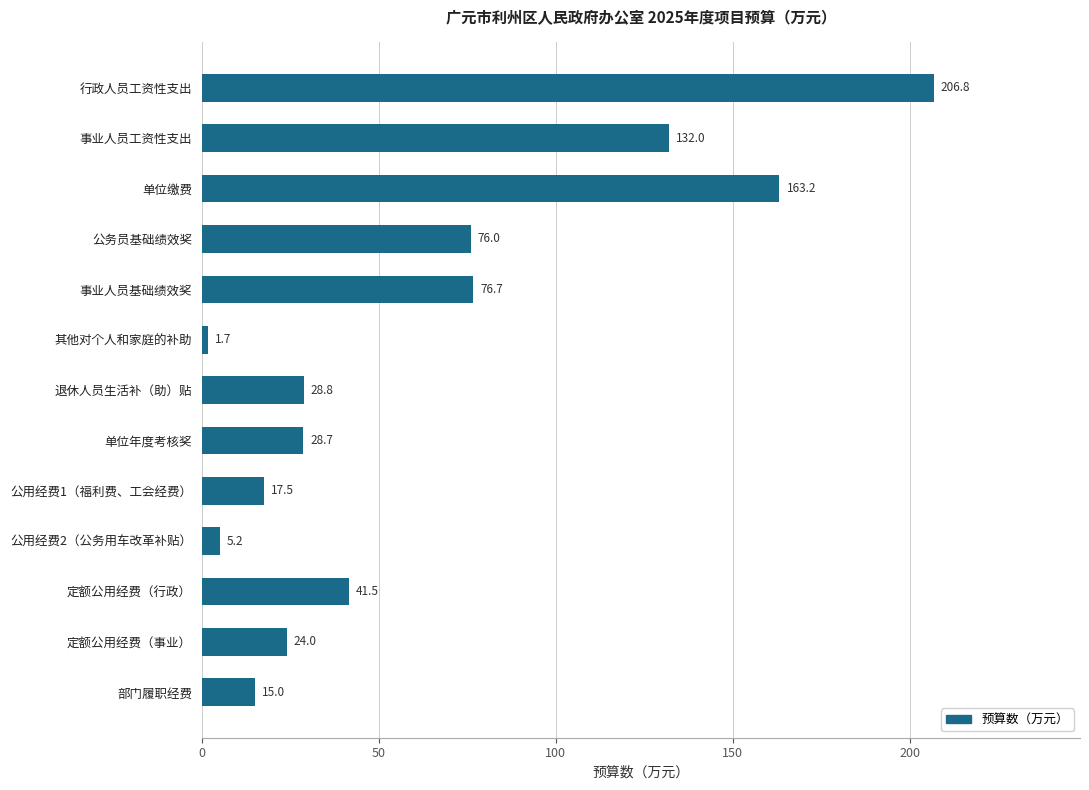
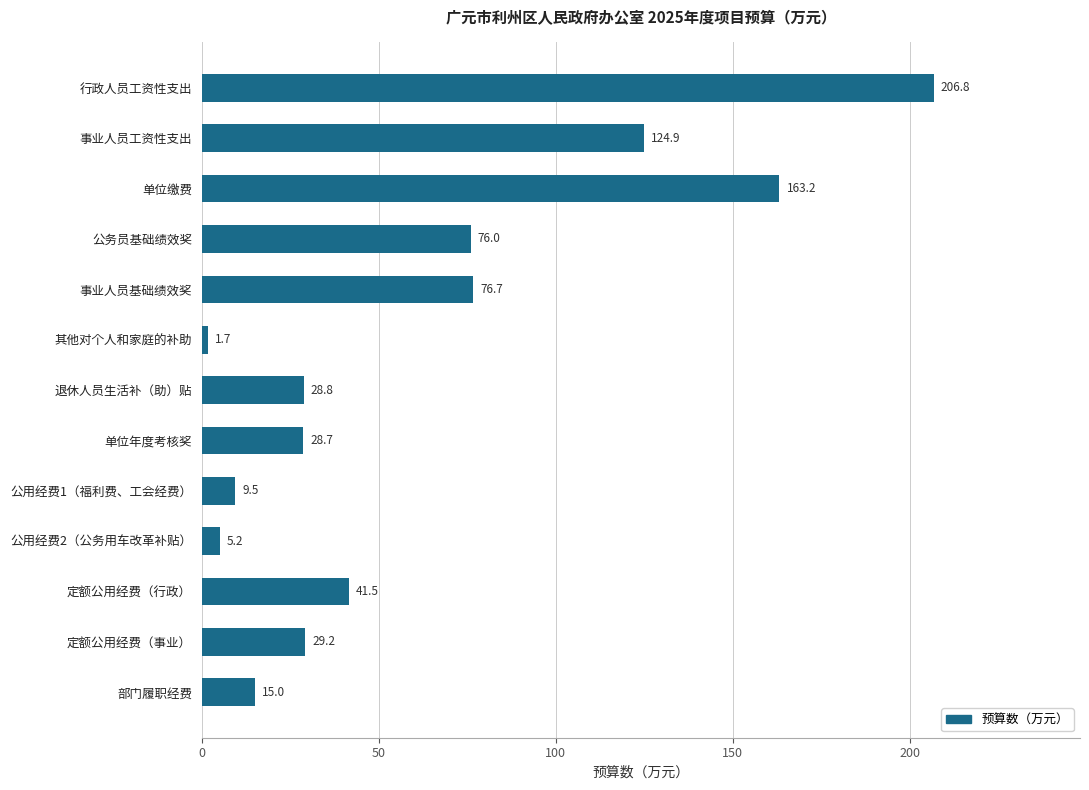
  {
    "行政人员工资性支出": 206.8,
-   "事业人员工资性支出": 132.0,
+   "事业人员工资性支出": 124.9,
    "单位缴费": 163.2,
    "公务员基础绩效奖": 76.0,
    "事业人员基础绩效奖": 76.7,
    "其他对个人和家庭的补助": 1.7,
    "退休人员生活补（助）贴": 28.8,
    "单位年度考核奖": 28.7,
-   "公用经费1（福利费、工会经费）": 17.5,
+   "公用经费1（福利费、工会经费）": 9.5,
    "公用经费2（公务用车改革补贴）": 5.2,
    "定额公用经费（行政）": 41.5,
-   "定额公用经费（事业）": 24.0,
+   "定额公用经费（事业）": 29.2,
    "部门履职经费": 15.0
  }
